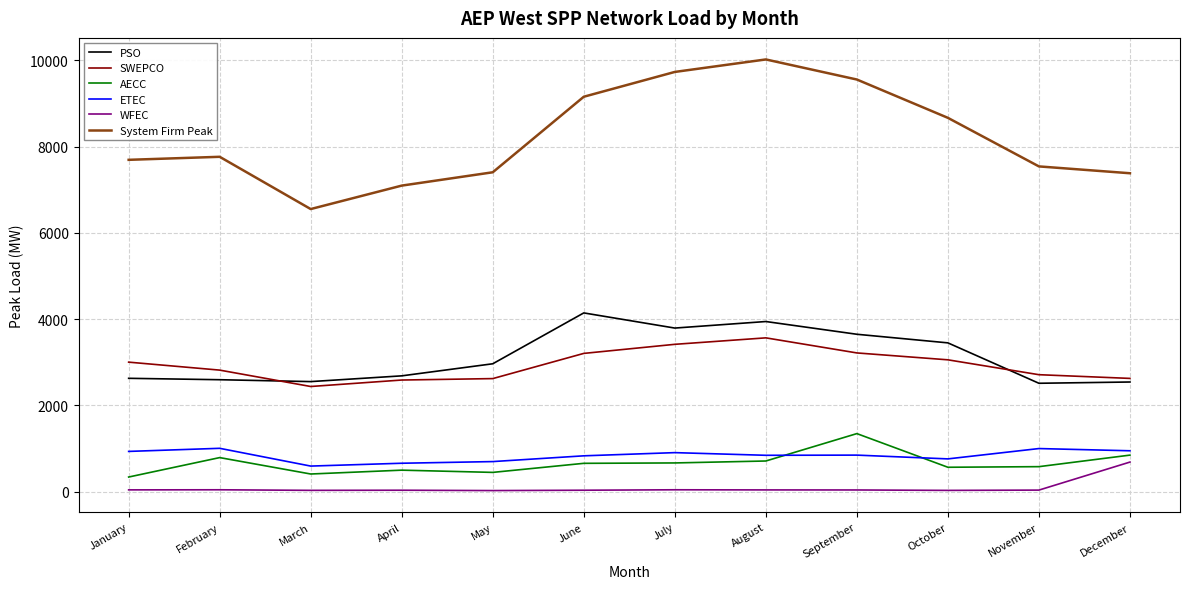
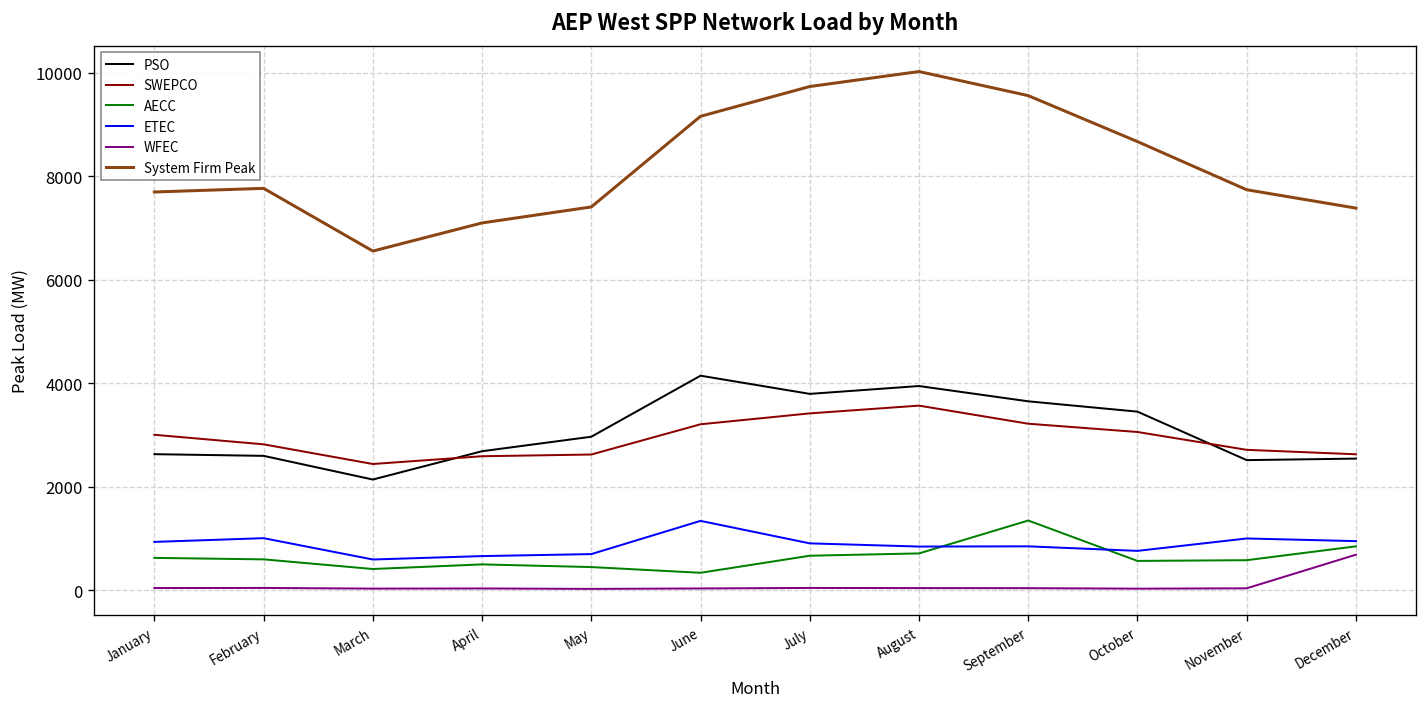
  {
    "PSO": {
      "January": 2600,
      "February": 2600,
-     "March": 2600,
+     "March": 2100,
      "April": 2700,
      "May": 3000,
      "June": 4100,
      "July": 3800,
      "August": 3900,
      "September": 3600,
      "October": 3400,
      "November": 2500,
      "December": 2500
    },
    "SWEPCO": {
      "January": 3000,
      "February": 2800,
      "March": 2400,
      "April": 2600,
      "May": 2600,
      "June": 3200,
      "July": 3400,
      "August": 3600,
      "September": 3200,
      "October": 3100,
      "November": 2700,
      "December": 2600
    },
    "AECC": {
-     "January": 300,
-     "February": 800,
+     "January": 600,
+     "February": 600,
      "March": 400,
      "April": 500,
      "May": 400,
-     "June": 700,
+     "June": 300,
      "July": 700,
      "August": 700,
      "September": 1300,
      "October": 600,
      "November": 600,
      "December": 800
    },
    "ETEC": {
      "January": 900,
      "February": 1000,
      "March": 600,
      "April": 700,
      "May": 700,
-     "June": 800,
+     "June": 1300,
      "July": 900,
      "August": 800,
      "September": 800,
      "October": 800,
      "November": 1000,
      "December": 900
    },
    "WFEC": {
      "January": 0,
      "February": 0,
      "March": 0,
      "April": 0,
      "May": 0,
      "June": 0,
      "July": 0,
      "August": 0,
      "September": 0,
      "October": 0,
      "November": 0,
      "December": 700
    },
    "System Firm Peak": {
      "January": 7700,
      "February": 7800,
      "March": 6600,
      "April": 7100,
      "May": 7400,
      "June": 9200,
      "July": 9700,
      "August": 10000,
      "September": 9600,
      "October": 8700,
-     "November": 7500,
+     "November": 7700,
      "December": 7400
    }
  }
